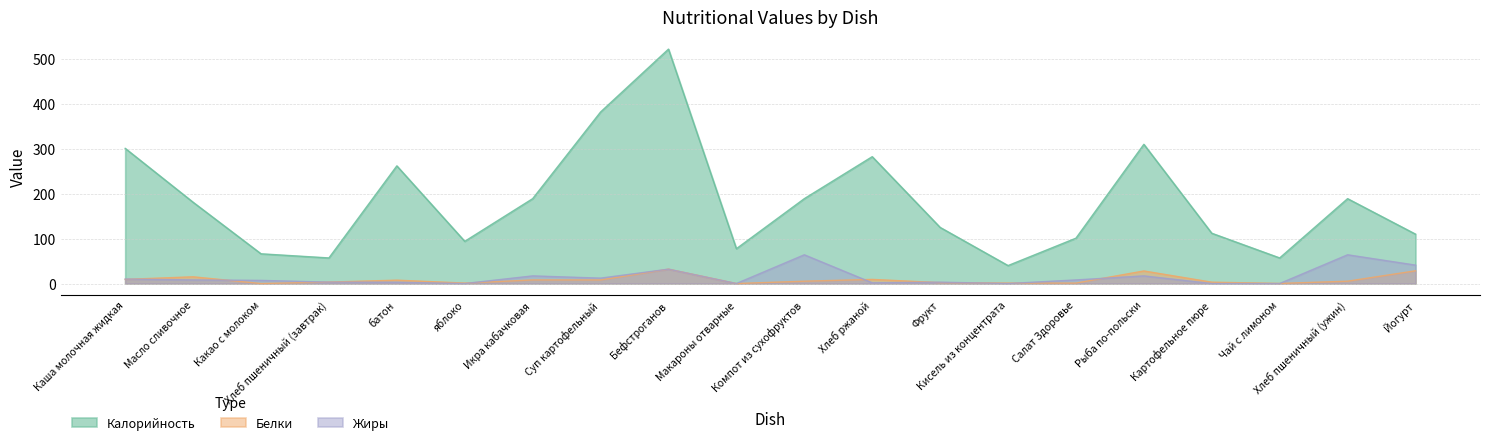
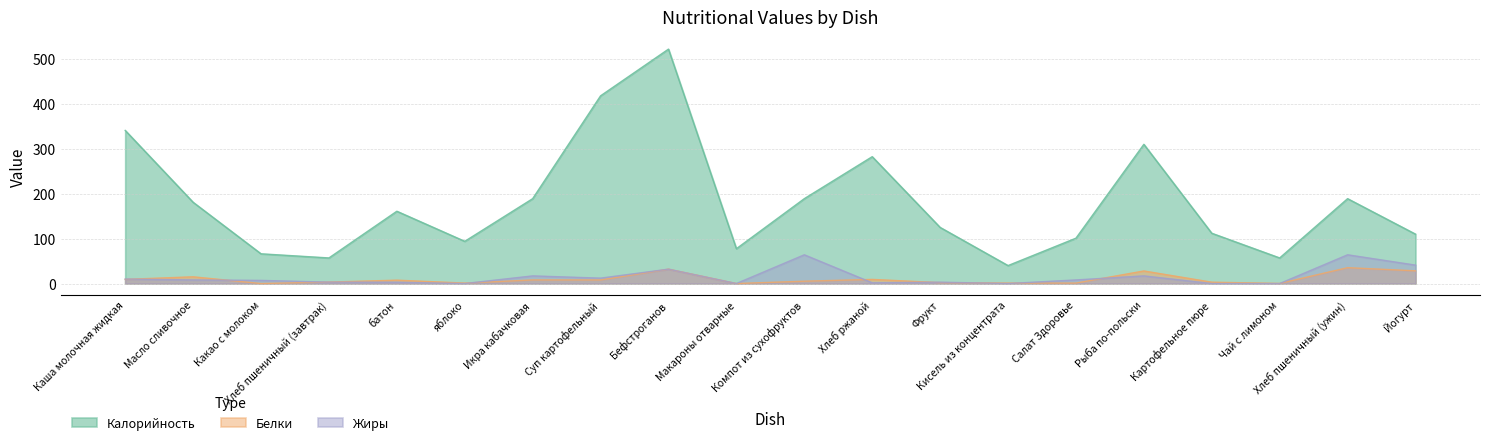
  {
    "Калорийность": {
-     "Каша молочная жидкая": 300,
+     "Каша молочная жидкая": 340,
      "Масло сливочное": 180,
      "Какао с молоком": 70,
      "Хлеб пшеничный (завтрак)": 60,
-     "батон": 260,
+     "батон": 160,
      "яблоко": 90,
      "Икра кабачковая": 190,
-     "Суп картофельный": 380,
+     "Суп картофельный": 420,
      "Бефстроганов": 520,
      "Макароны отварные": 80,
      "Компот из сухофруктов": 190,
      "Хлеб ржаной": 280,
      "Фрукт": 130,
      "Кисель из концентрата": 40,
      "Салат Здоровье": 100,
      "Рыба по-польски": 310,
      "Картофельное пюре": 110,
      "Чай с лимоном": 60,
      "Хлеб пшеничный (ужин)": 190,
      "Йогурт": 110
    },
    "Белки": {
      "Масло сливочное": 20,
      "Какао с молоком": 0,
      "Икра кабачковая": 10,
      "Компот из сухофруктов": 10,
      "Хлеб ржаной": 10,
      "Салат Здоровье": 0,
      "Рыба по-польски": 30,
-     "Хлеб пшеничный (ужин)": 10,
+     "Хлеб пшеничный (ужин)": 40,
      "Йогурт": 30
    },
    "Жиры": {
      "Масло сливочное": 10,
      "Какао с молоком": 10,
      "Икра кабачковая": 20,
      "Компот из сухофруктов": 60,
      "Хлеб ржаной": 0,
      "Салат Здоровье": 10,
      "Рыба по-польски": 20,
      "Хлеб пшеничный (ужин)": 60,
      "Йогурт": 40
    }
  }
